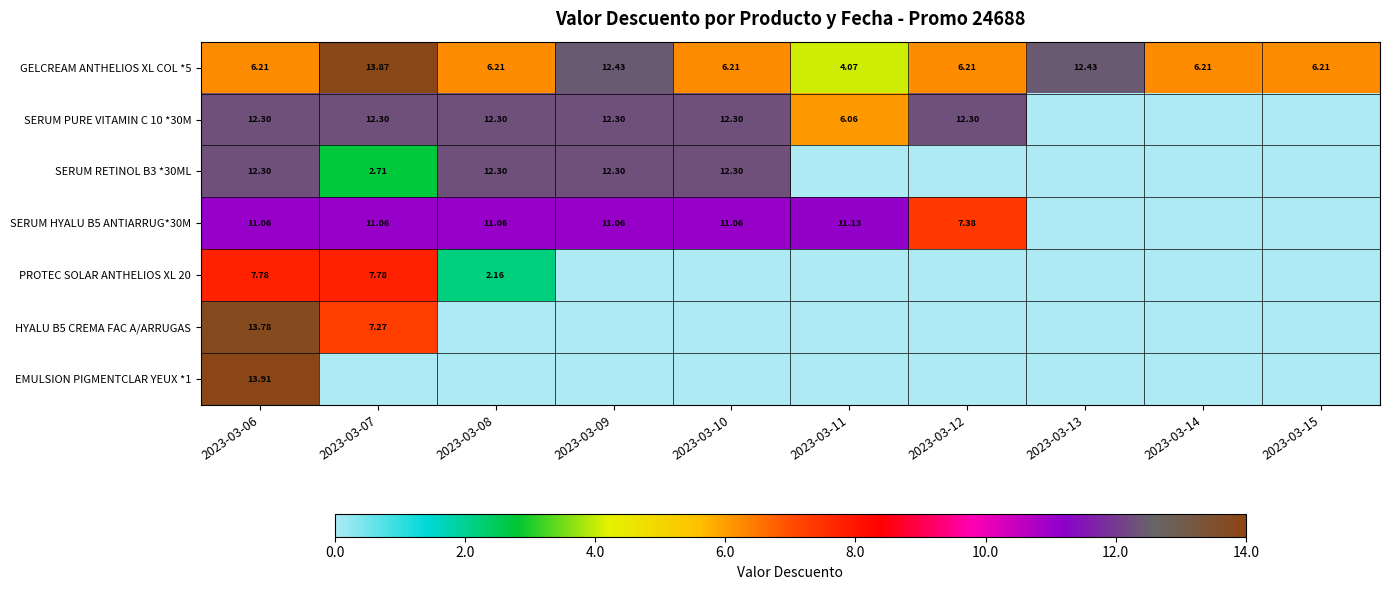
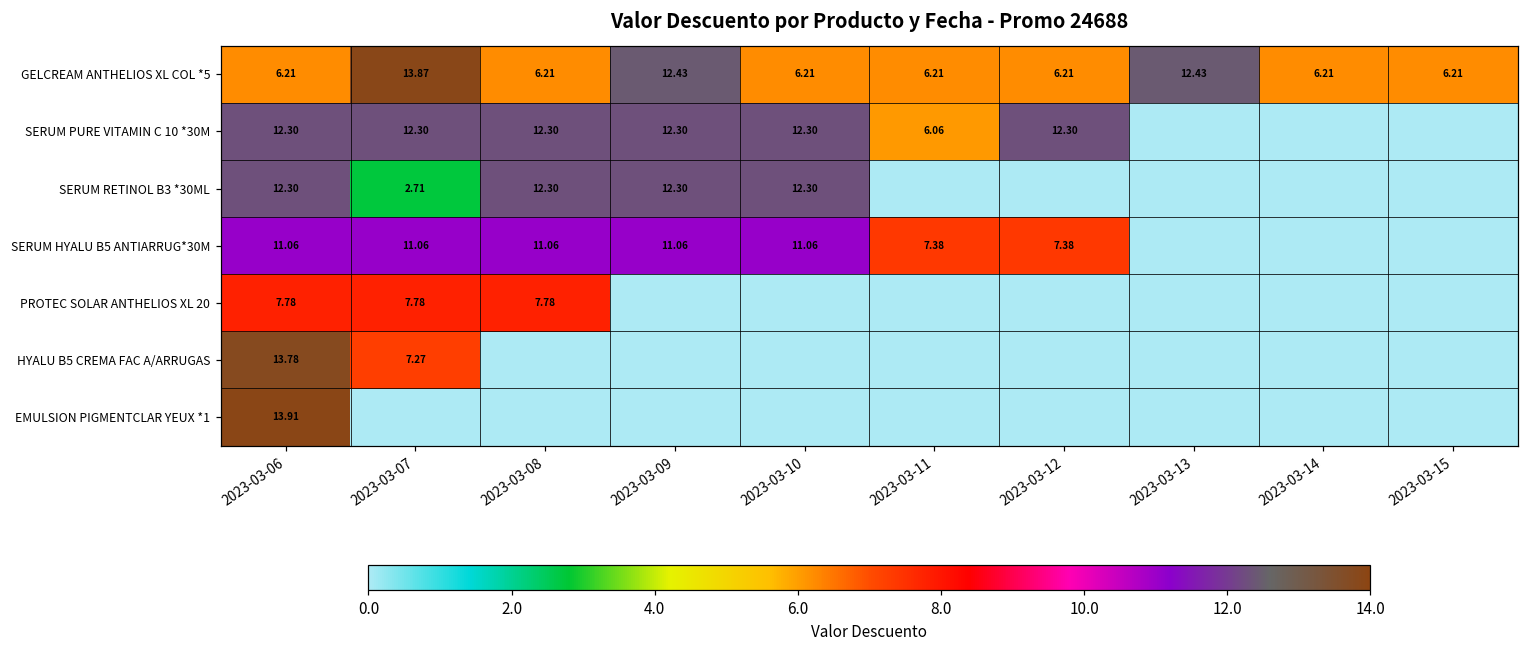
  {
    "GELCREAM ANTHELIOS XL COL *5": {
      "2023-03-06": 6.21,
      "2023-03-07": 13.87,
      "2023-03-08": 6.21,
      "2023-03-09": 12.43,
      "2023-03-10": 6.21,
-     "2023-03-11": 4.07,
+     "2023-03-11": 6.21,
      "2023-03-12": 6.21,
      "2023-03-13": 12.43,
      "2023-03-14": 6.21,
      "2023-03-15": 6.21
    },
    "SERUM PURE VITAMIN C 10 *30M": {
      "2023-03-06": 12.30,
      "2023-03-07": 12.30,
      "2023-03-08": 12.30,
      "2023-03-09": 12.30,
      "2023-03-10": 12.30,
      "2023-03-11": 6.06,
      "2023-03-12": 12.30
    },
    "SERUM RETINOL B3 *30ML": {
      "2023-03-06": 12.30,
      "2023-03-07": 2.71,
      "2023-03-08": 12.30,
      "2023-03-09": 12.30,
      "2023-03-10": 12.30
    },
    "SERUM HYALU B5 ANTIARRUG*30M": {
      "2023-03-06": 11.06,
      "2023-03-07": 11.06,
      "2023-03-08": 11.06,
      "2023-03-09": 11.06,
      "2023-03-10": 11.06,
-     "2023-03-11": 11.13,
+     "2023-03-11": 7.38,
      "2023-03-12": 7.38
    },
    "PROTEC SOLAR ANTHELIOS XL 20": {
      "2023-03-06": 7.78,
      "2023-03-07": 7.78,
-     "2023-03-08": 2.16
+     "2023-03-08": 7.78
    },
    "HYALU B5 CREMA FAC A/ARRUGAS": {
      "2023-03-06": 13.78,
      "2023-03-07": 7.27
    },
    "EMULSION PIGMENTCLAR YEUX *1": {
      "2023-03-06": 13.91
    }
  }
